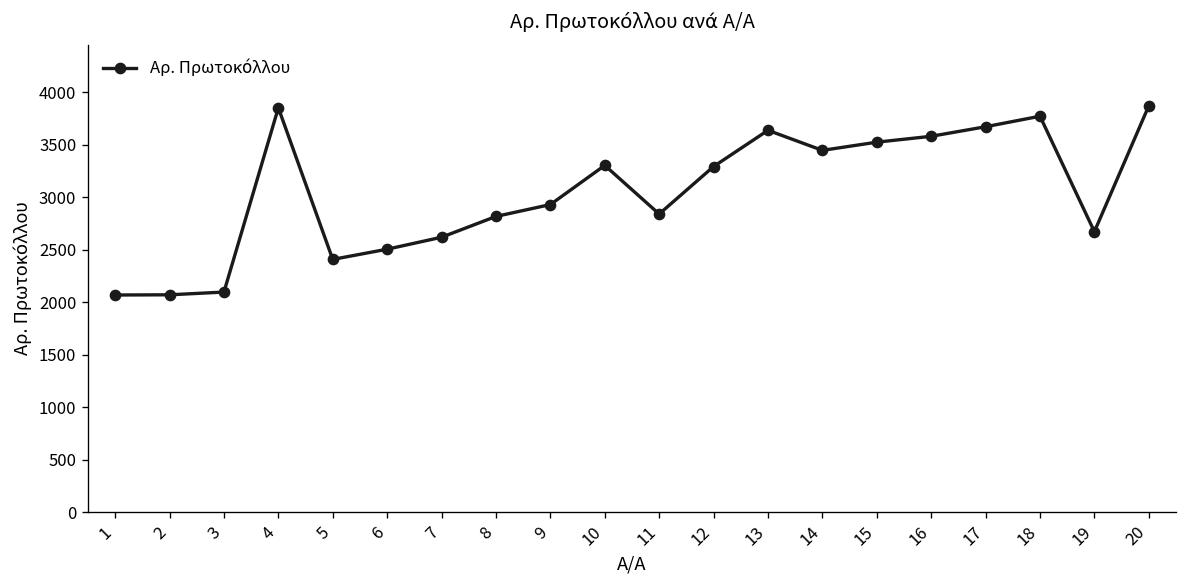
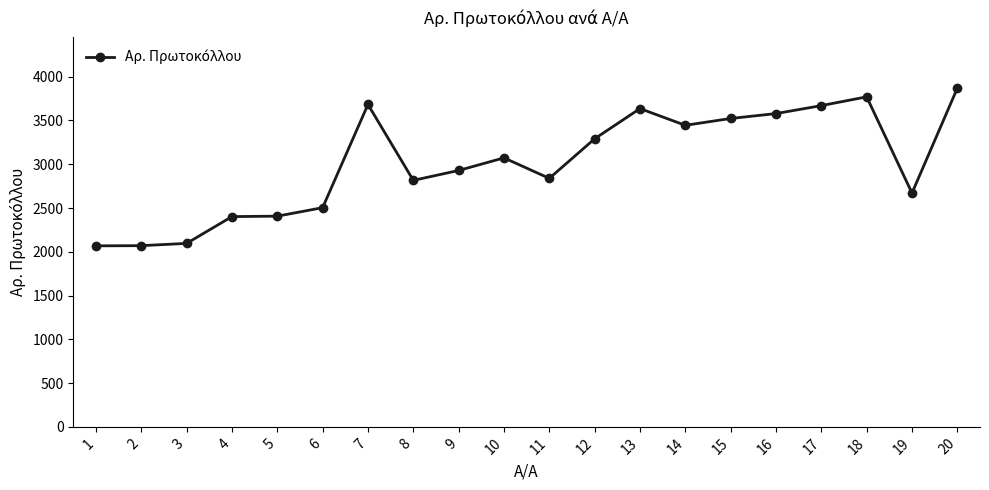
  {
    "1": 2100,
    "2": 2100,
    "3": 2100,
-   "4": 3900,
+   "4": 2400,
    "5": 2400,
    "6": 2500,
-   "7": 2600,
+   "7": 3700,
    "8": 2800,
    "9": 2900,
-   "10": 3300,
+   "10": 3100,
    "11": 2800,
    "12": 3300,
    "13": 3600,
    "14": 3400,
    "15": 3500,
    "16": 3600,
    "17": 3700,
    "18": 3800,
    "19": 2700,
    "20": 3900
  }
